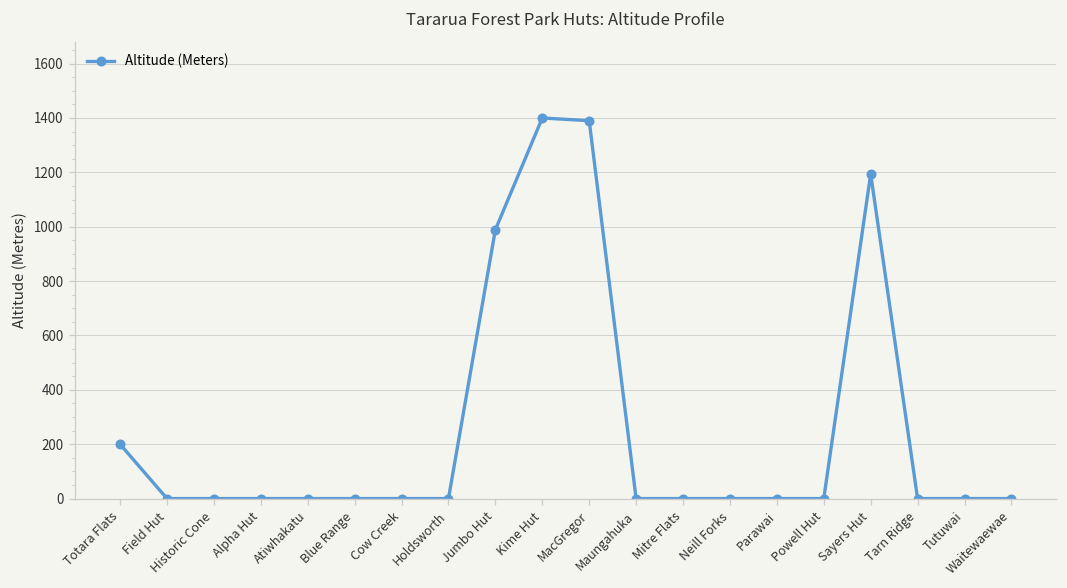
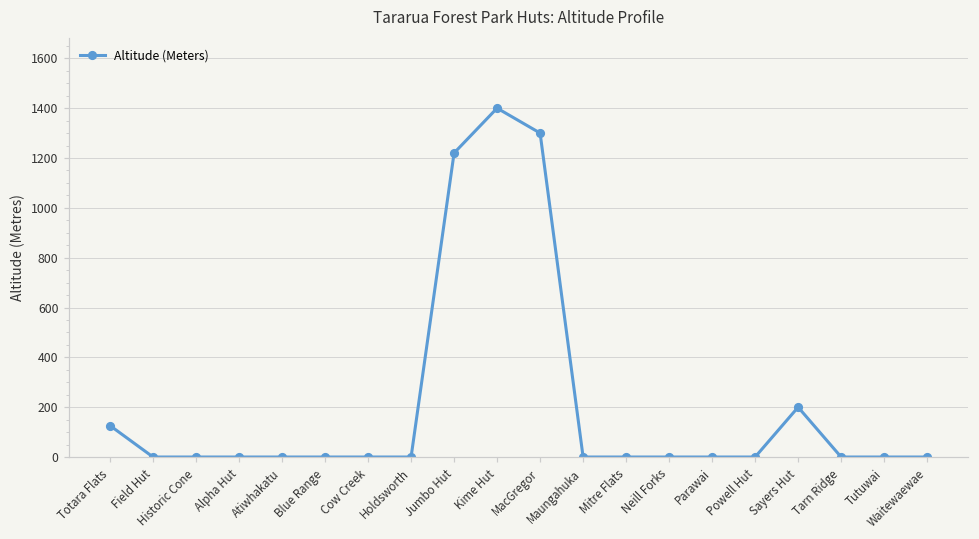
  {
-   "Totara Flats": 200,
+   "Totara Flats": 130,
    "Field Hut": 0,
    "Historic Cone": 0,
    "Alpha Hut": 0,
    "Atiwhakatu": 0,
    "Blue Range": 0,
    "Cow Creek": 0,
    "Holdsworth": 0,
-   "Jumbo Hut": 990,
+   "Jumbo Hut": 1220,
    "Kime Hut": 1400,
-   "MacGregor": 1390,
+   "MacGregor": 1300,
    "Maungahuka": 0,
    "Mitre Flats": 0,
    "Neill Forks": 0,
    "Parawai": 0,
    "Powell Hut": 0,
-   "Sayers Hut": 1190,
+   "Sayers Hut": 200,
    "Tarn Ridge": 0,
    "Tutuwai": 0,
    "Waitewaewae": 0
  }
